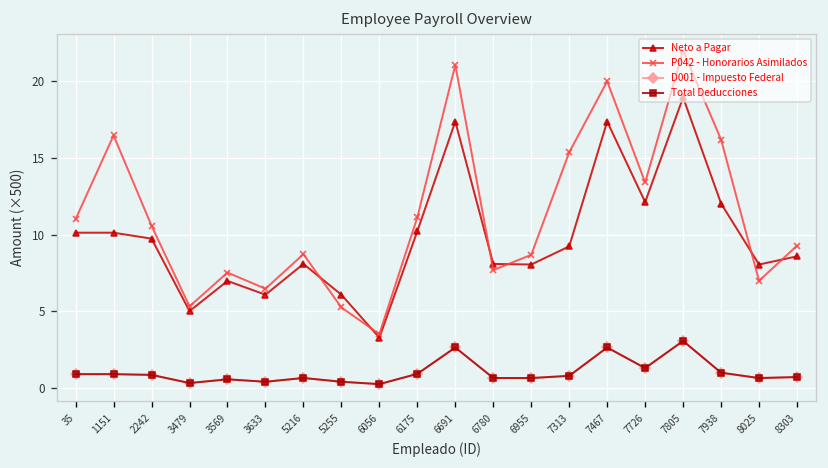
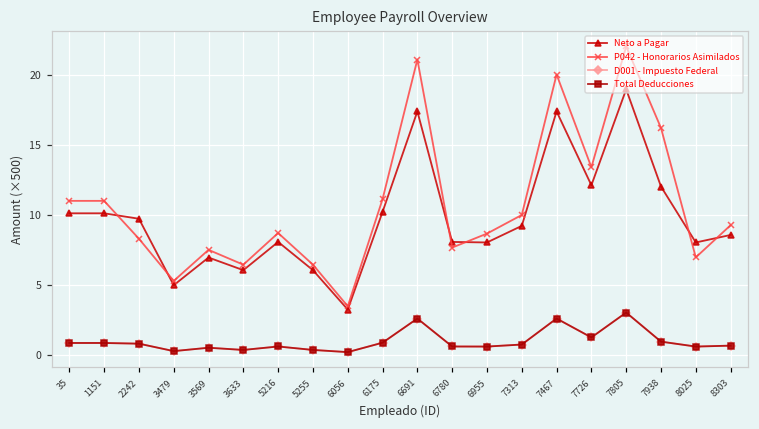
  {
    "P042 - Honorarios Asimilados": {
      "35": 11.0,
-     "1151": 16.5,
-     "2242": 10.6,
+     "1151": 11.0,
+     "2242": 8.3,
      "3479": 5.3,
      "3569": 7.5,
      "3633": 6.5,
      "5216": 8.7,
-     "5255": 5.2,
+     "5255": 6.5,
      "6056": 3.5,
      "6175": 11.1,
      "6691": 21.1,
      "6780": 7.7,
      "6955": 8.7,
-     "7313": 15.4,
+     "7313": 10.0,
      "7467": 20.0,
      "7726": 13.4,
      "7938": 16.2,
      "8025": 7.0,
      "8303": 9.3
    }
  }
